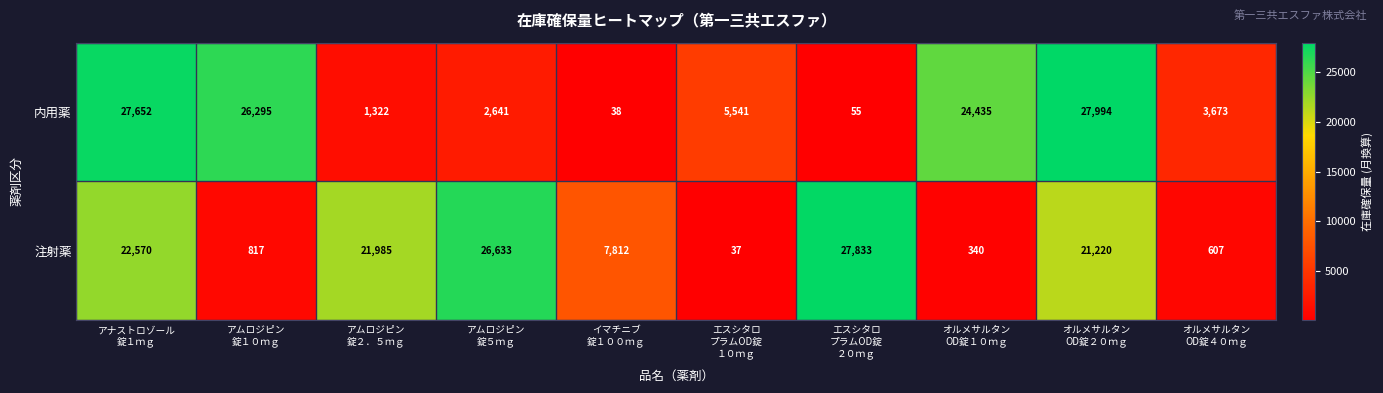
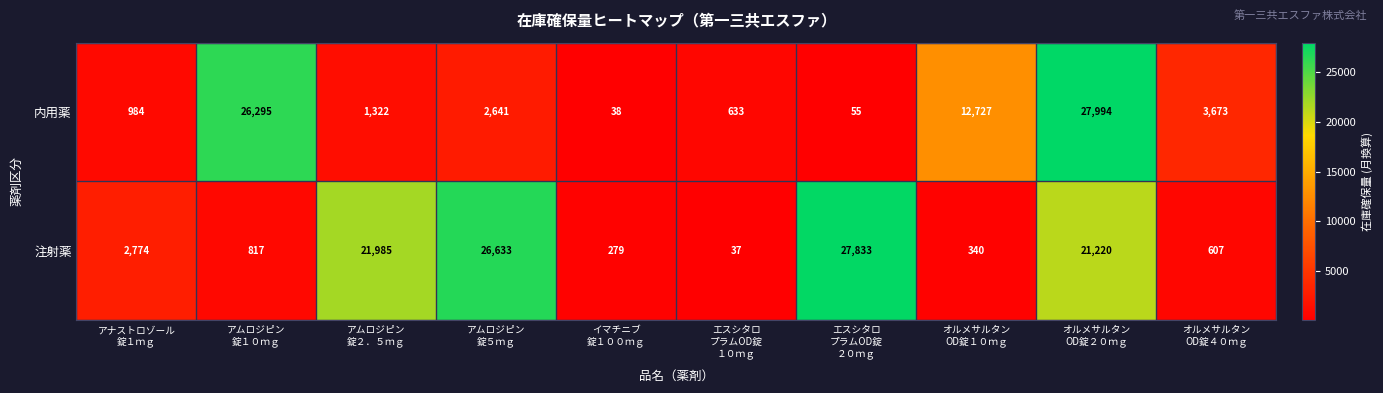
  {
    "内用薬": {
-     "アナストロゾール 錠１ｍｇ": "27,652",
+     "アナストロゾール 錠１ｍｇ": "984",
      "アムロジピン 錠１０ｍｇ": "26,295",
      "アムロジピン 錠２．５ｍｇ": "1,322",
      "アムロジピン 錠５ｍｇ": "2,641",
      "イマチニブ 錠１００ｍｇ": "38",
-     "エスシタロ プラムOD錠 １０ｍｇ": "5,541",
+     "エスシタロ プラムOD錠 １０ｍｇ": "633",
      "エスシタロ プラムOD錠 ２０ｍｇ": "55",
-     "オルメサルタン OD錠１０ｍｇ": "24,435",
+     "オルメサルタン OD錠１０ｍｇ": "12,727",
      "オルメサルタン OD錠２０ｍｇ": "27,994",
      "オルメサルタン OD錠４０ｍｇ": "3,673"
    },
    "注射薬": {
-     "アナストロゾール 錠１ｍｇ": "22,570",
+     "アナストロゾール 錠１ｍｇ": "2,774",
      "アムロジピン 錠１０ｍｇ": "817",
      "アムロジピン 錠２．５ｍｇ": "21,985",
      "アムロジピン 錠５ｍｇ": "26,633",
-     "イマチニブ 錠１００ｍｇ": "7,812",
+     "イマチニブ 錠１００ｍｇ": "279",
      "エスシタロ プラムOD錠 １０ｍｇ": "37",
      "エスシタロ プラムOD錠 ２０ｍｇ": "27,833",
      "オルメサルタン OD錠１０ｍｇ": "340",
      "オルメサルタン OD錠２０ｍｇ": "21,220",
      "オルメサルタン OD錠４０ｍｇ": "607"
    }
  }
